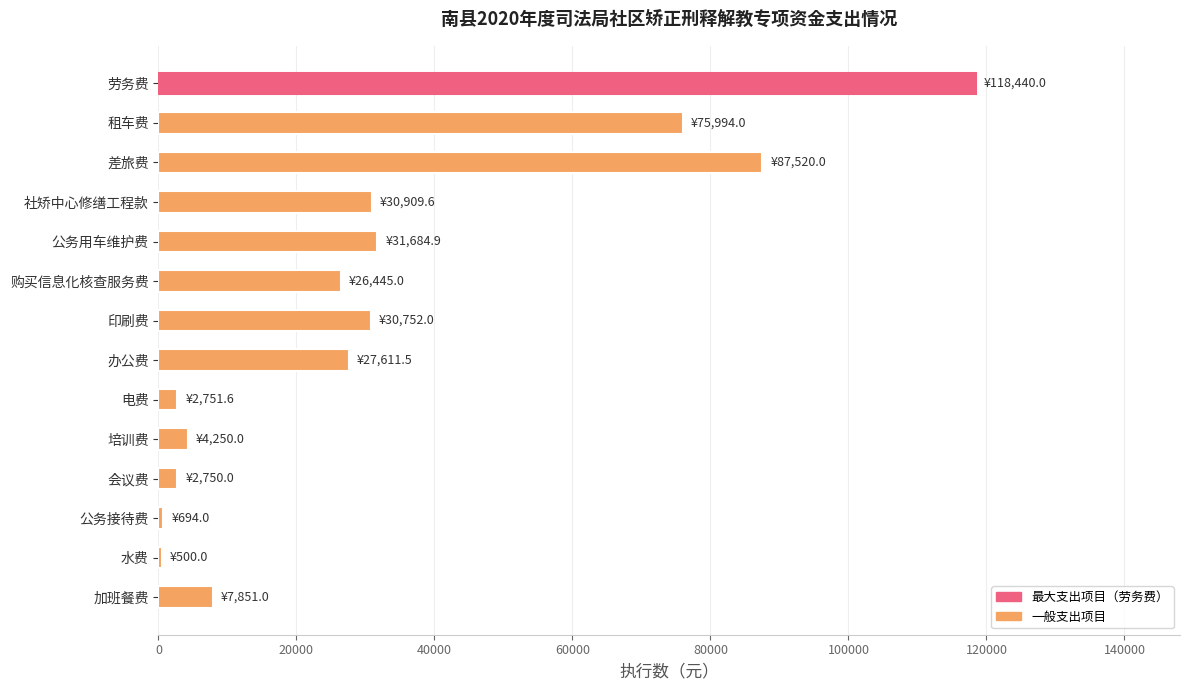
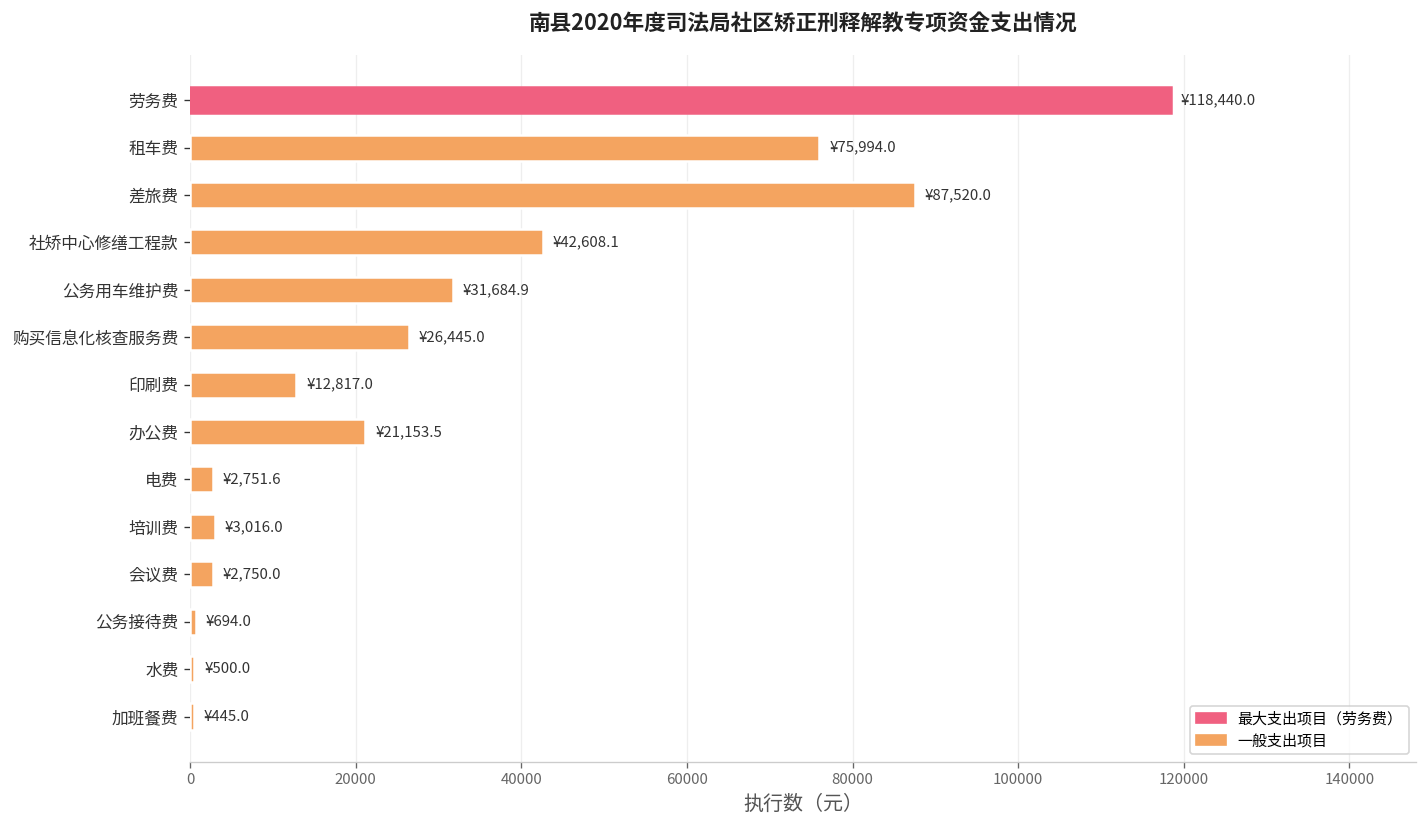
  {
    "劳务费": "¥118,440.0",
    "租车费": "¥75,994.0",
    "差旅费": "¥87,520.0",
-   "社矫中心修缮工程款": "¥30,909.6",
+   "社矫中心修缮工程款": "¥42,608.1",
    "公务用车维护费": "¥31,684.9",
    "购买信息化核查服务费": "¥26,445.0",
-   "印刷费": "¥30,752.0",
-   "办公费": "¥27,611.5",
+   "印刷费": "¥12,817.0",
+   "办公费": "¥21,153.5",
    "电费": "¥2,751.6",
-   "培训费": "¥4,250.0",
+   "培训费": "¥3,016.0",
    "会议费": "¥2,750.0",
    "公务接待费": "¥694.0",
    "水费": "¥500.0",
-   "加班餐费": "¥7,851.0"
+   "加班餐费": "¥445.0"
  }
